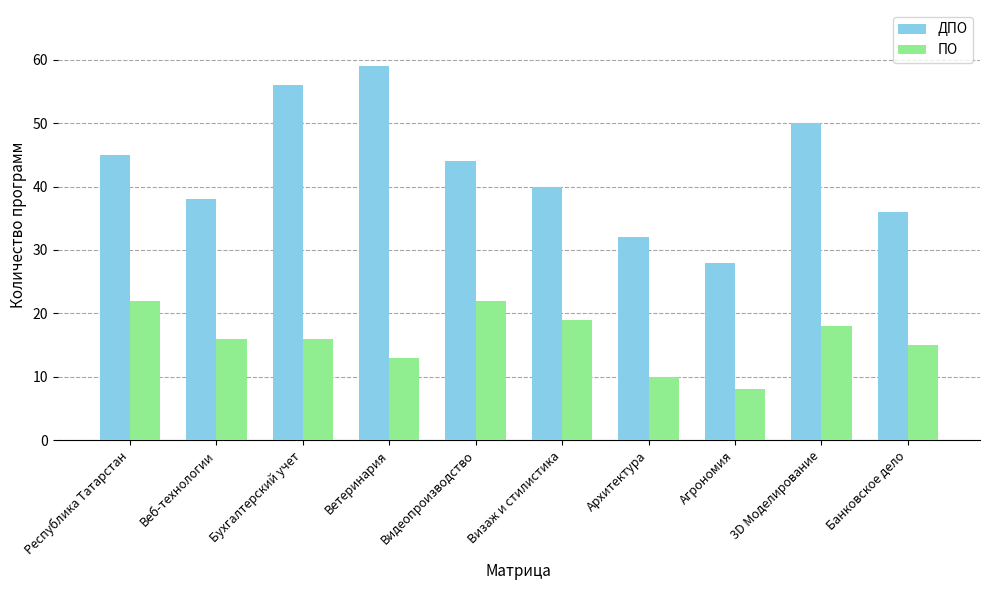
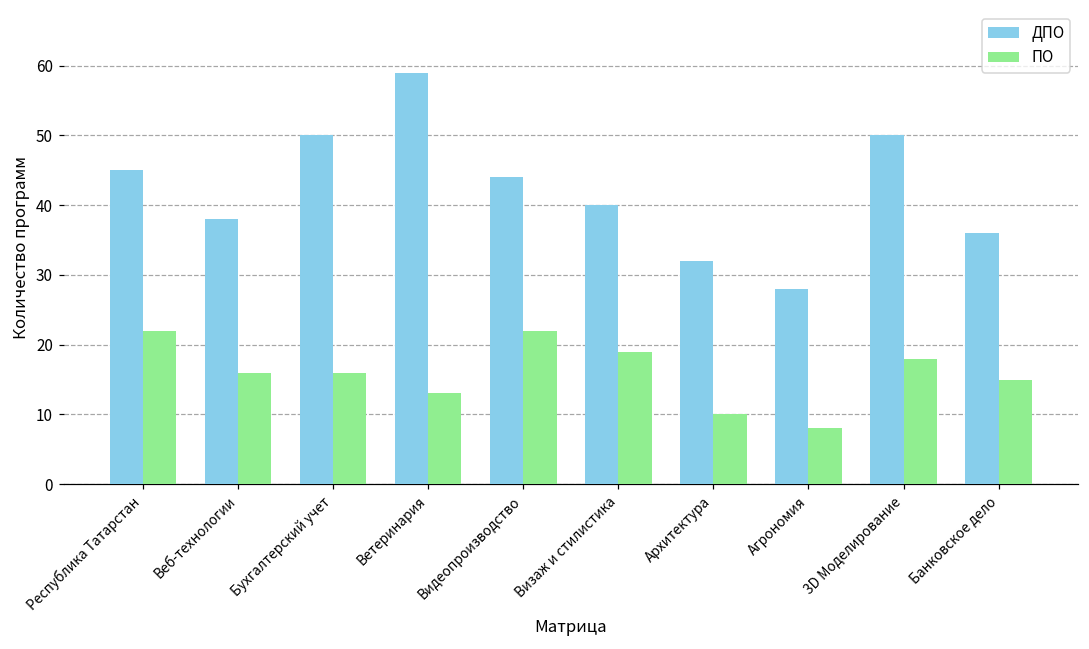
  {
    "ДПО": {
      "Республика Татарстан": 45,
      "Веб-технологии": 38,
-     "Бухгалтерский учет": 56,
+     "Бухгалтерский учет": 50,
      "Ветеринария": 59,
      "Видеопроизводство": 44,
      "Визаж и стилистика": 40,
      "Архитектура": 32,
      "Агрономия": 28,
      "3D Моделирование": 50,
      "Банковское дело": 36
    },
    "ПО": {
      "Республика Татарстан": 22,
      "Веб-технологии": 16,
      "Бухгалтерский учет": 16,
      "Ветеринария": 13,
      "Видеопроизводство": 22,
      "Визаж и стилистика": 19,
      "Архитектура": 10,
      "Агрономия": 8,
      "3D Моделирование": 18,
      "Банковское дело": 15
    }
  }
